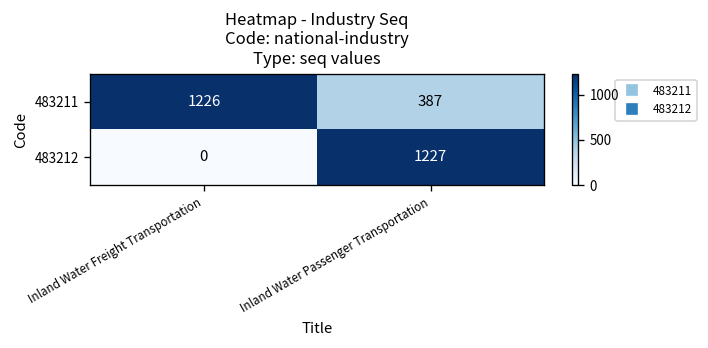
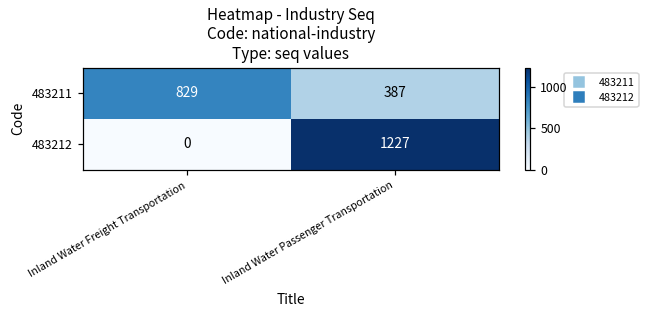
  {
    "483211": {
-     "Inland Water Freight Transportation": 1226,
+     "Inland Water Freight Transportation": 829,
      "Inland Water Passenger Transportation": 387
    },
    "483212": {
      "Inland Water Freight Transportation": 0,
      "Inland Water Passenger Transportation": 1227
    }
  }
